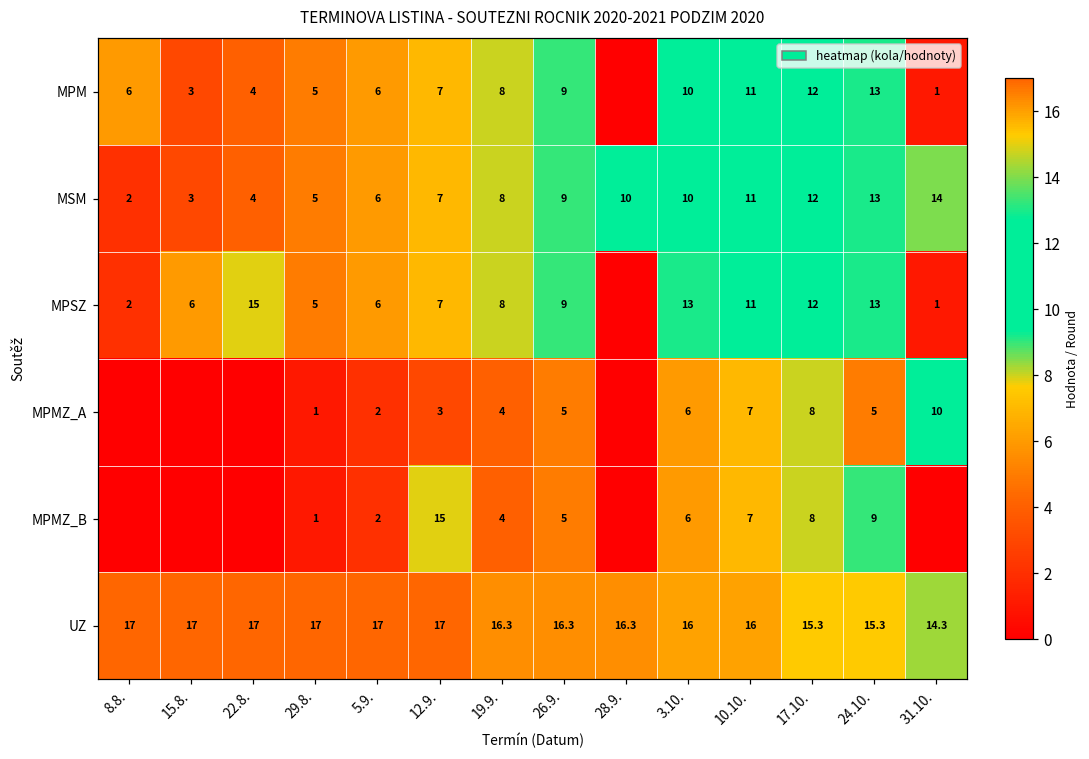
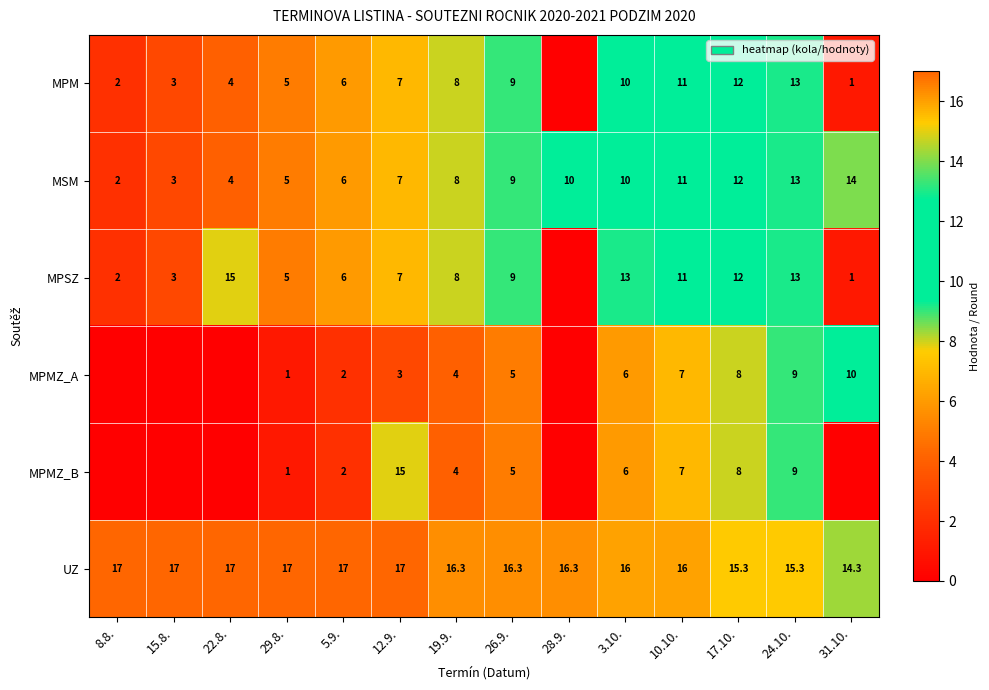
  {
    "MPM": {
-     "8.8.": 6,
+     "8.8.": 2,
      "15.8.": 3,
      "22.8.": 4,
      "29.8.": 5,
      "5.9.": 6,
      "12.9.": 7,
      "19.9.": 8,
      "26.9.": 9,
      "3.10.": 10,
      "10.10.": 11,
      "17.10.": 12,
      "24.10.": 13,
      "31.10.": 1
    },
    "MSM": {
      "8.8.": 2,
      "15.8.": 3,
      "22.8.": 4,
      "29.8.": 5,
      "5.9.": 6,
      "12.9.": 7,
      "19.9.": 8,
      "26.9.": 9,
      "28.9.": 10,
      "3.10.": 10,
      "10.10.": 11,
      "17.10.": 12,
      "24.10.": 13,
      "31.10.": 14
    },
    "MPSZ": {
      "8.8.": 2,
-     "15.8.": 6,
+     "15.8.": 3,
      "22.8.": 15,
      "29.8.": 5,
      "5.9.": 6,
      "12.9.": 7,
      "19.9.": 8,
      "26.9.": 9,
      "3.10.": 13,
      "10.10.": 11,
      "17.10.": 12,
      "24.10.": 13,
      "31.10.": 1
    },
    "MPMZ_A": {
      "29.8.": 1,
      "5.9.": 2,
      "12.9.": 3,
      "19.9.": 4,
      "26.9.": 5,
      "3.10.": 6,
      "10.10.": 7,
      "17.10.": 8,
-     "24.10.": 5,
+     "24.10.": 9,
      "31.10.": 10
    },
    "MPMZ_B": {
      "29.8.": 1,
      "5.9.": 2,
      "12.9.": 15,
      "19.9.": 4,
      "26.9.": 5,
      "3.10.": 6,
      "10.10.": 7,
      "17.10.": 8,
      "24.10.": 9
    },
    "UZ": {
      "8.8.": 17,
      "15.8.": 17,
      "22.8.": 17,
      "29.8.": 17,
      "5.9.": 17,
      "12.9.": 17,
      "19.9.": 16.3,
      "26.9.": 16.3,
      "28.9.": 16.3,
      "3.10.": 16,
      "10.10.": 16,
      "17.10.": 15.3,
      "24.10.": 15.3,
      "31.10.": 14.3
    }
  }
